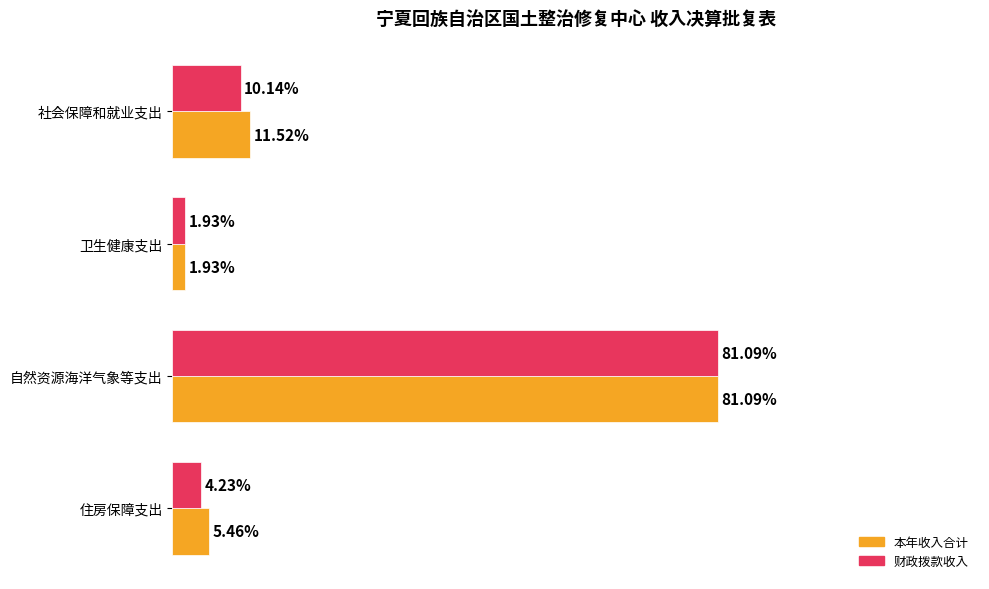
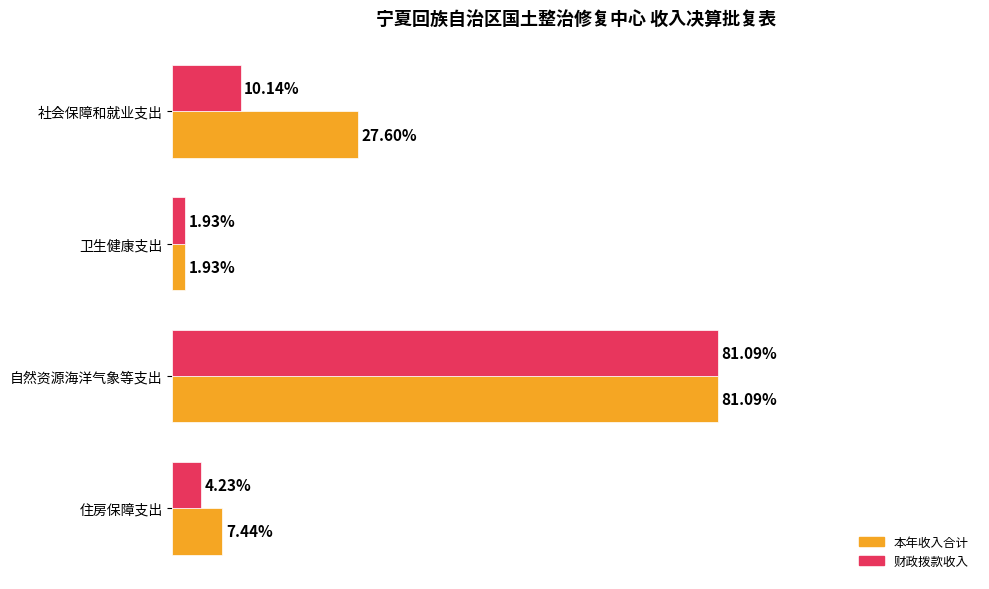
  {
    "本年收入合计": {
-     "社会保障和就业支出": "11.52%",
+     "社会保障和就业支出": "27.60%",
      "卫生健康支出": "1.93%",
      "自然资源海洋气象等支出": "81.09%",
-     "住房保障支出": "5.46%"
+     "住房保障支出": "7.44%"
    },
    "财政拨款收入": {
      "社会保障和就业支出": "10.14%",
      "卫生健康支出": "1.93%",
      "自然资源海洋气象等支出": "81.09%",
      "住房保障支出": "4.23%"
    }
  }
